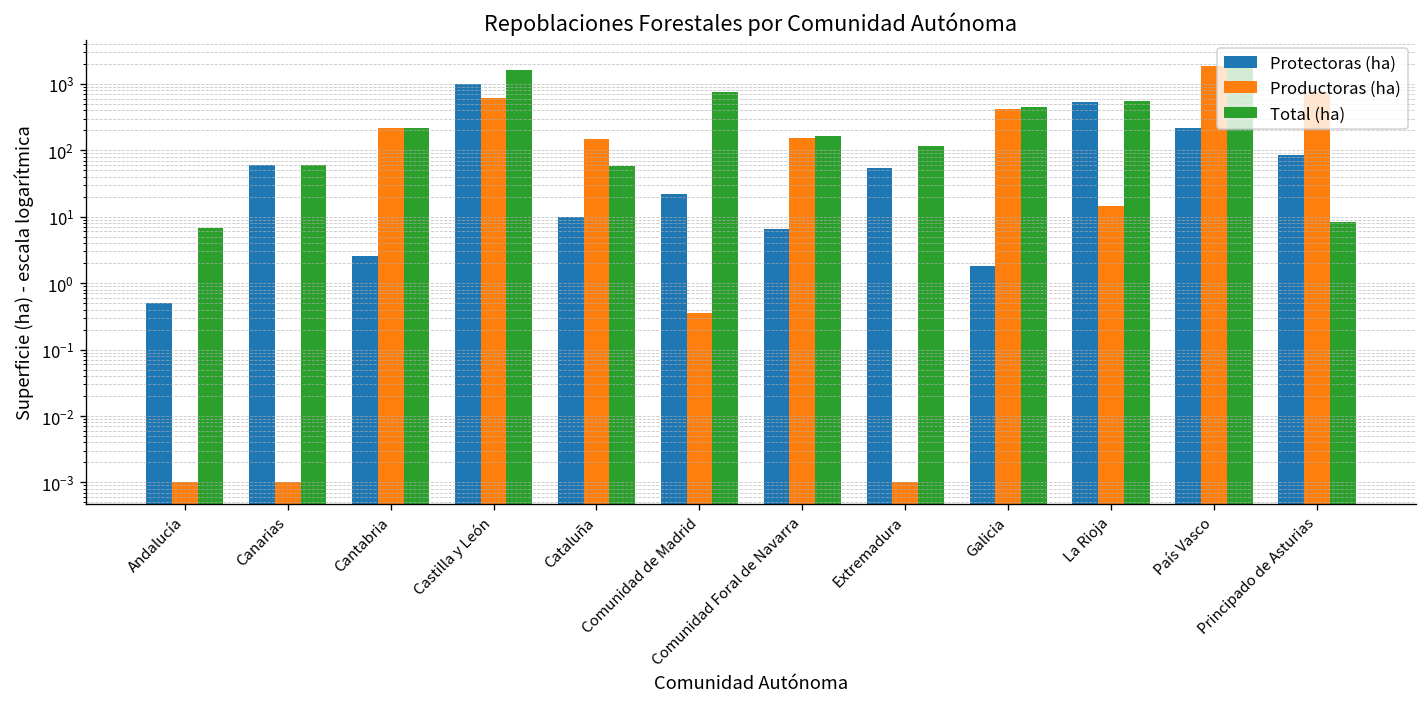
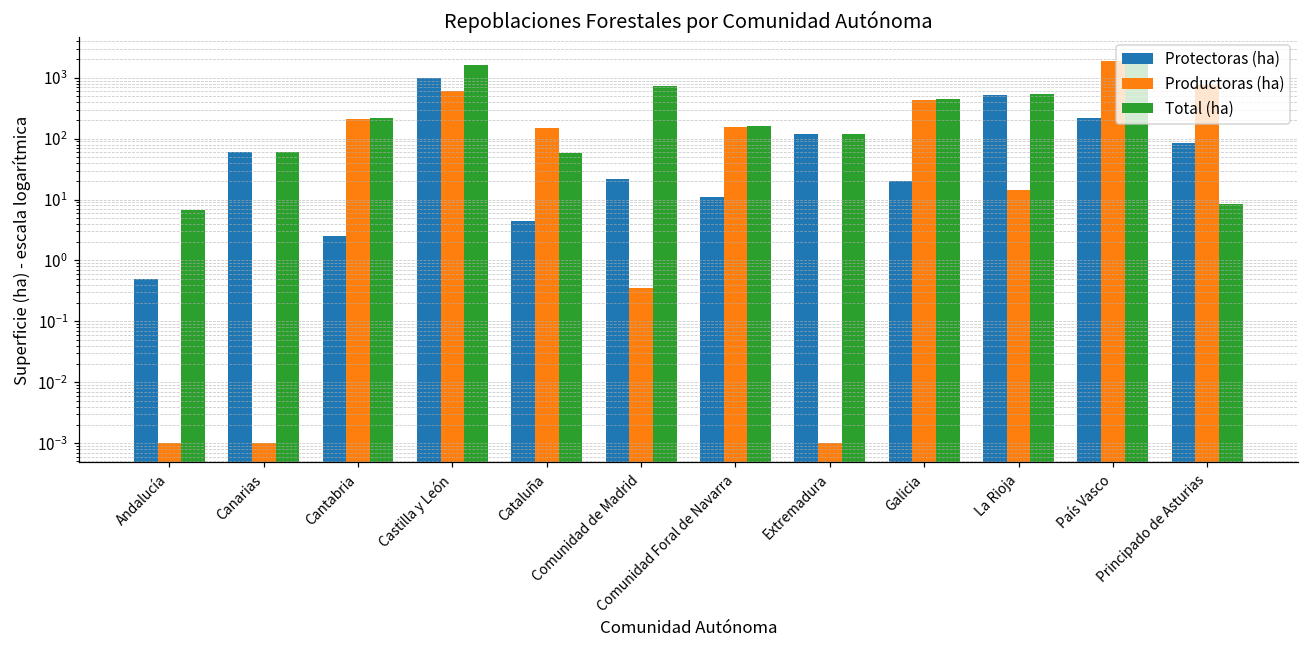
  {
    "Protectoras (ha)": {
      "Andalucía": 0.5,
      "Canarias": 60,
      "Cantabria": 3,
      "Castilla y León": 1000,
-     "Cataluña": 10,
+     "Cataluña": 5,
      "Comunidad de Madrid": 22,
-     "Comunidad Foral de Navarra": 7,
-     "Extremadura": 50,
-     "Galicia": 1.8,
+     "Comunidad Foral de Navarra": 11,
+     "Extremadura": 120,
+     "Galicia": 20,
      "La Rioja": 500,
      "País Vasco": 220,
      "Principado de Asturias": 90
    },
    "Productoras (ha)": {
      "Andalucía": 0.0010,
      "Canarias": 0.0010,
      "Cantabria": 210,
      "Castilla y León": 600,
      "Cataluña": 150,
      "Comunidad de Madrid": 0.4,
      "Comunidad Foral de Navarra": 160,
      "Extremadura": 0.0010,
      "Galicia": 400,
      "La Rioja": 15,
      "País Vasco": 1900
    },
    "Total (ha)": {
      "Andalucía": 7,
      "Canarias": 60,
      "Cantabria": 220,
      "Castilla y León": 1600,
      "Cataluña": 60,
      "Comunidad de Madrid": 700,
      "Comunidad Foral de Navarra": 160,
      "Extremadura": 120,
      "Galicia": 400,
      "La Rioja": 500,
      "Principado de Asturias": 8
    }
  }
